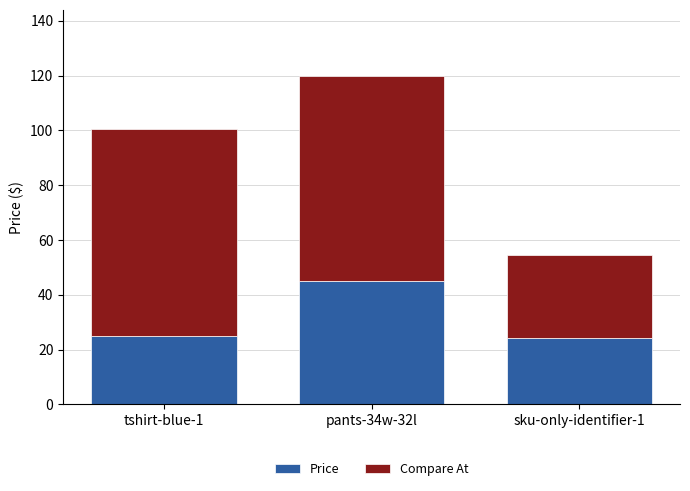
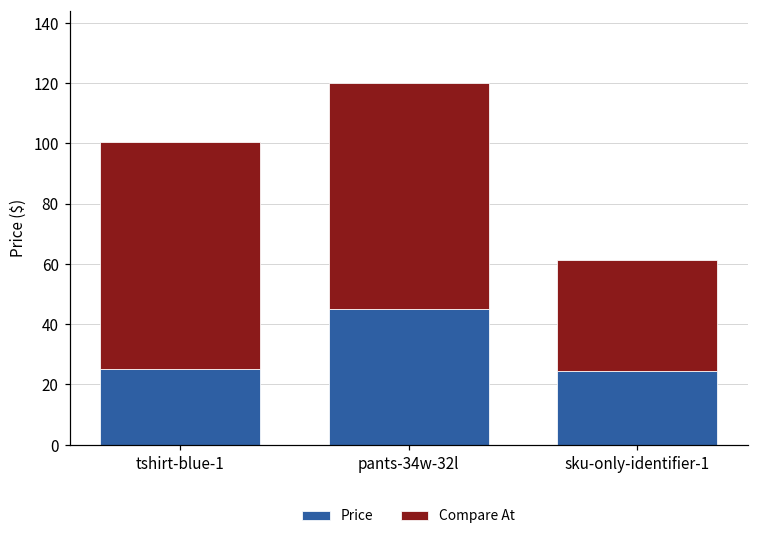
  {
    "Price": {
      "tshirt-blue-1": 25,
      "pants-34w-32l": 45,
      "sku-only-identifier-1": 24
    },
    "Compare At": {
      "tshirt-blue-1": 75,
      "pants-34w-32l": 75,
-     "sku-only-identifier-1": 30
+     "sku-only-identifier-1": 37
    }
  }
